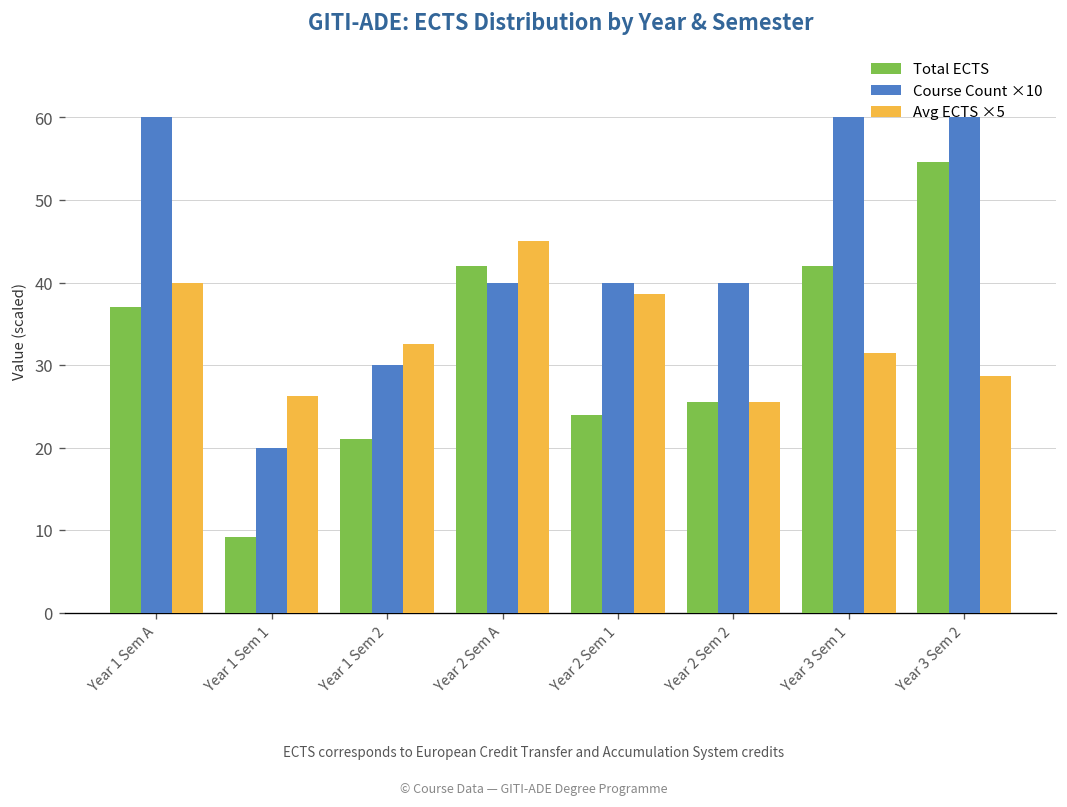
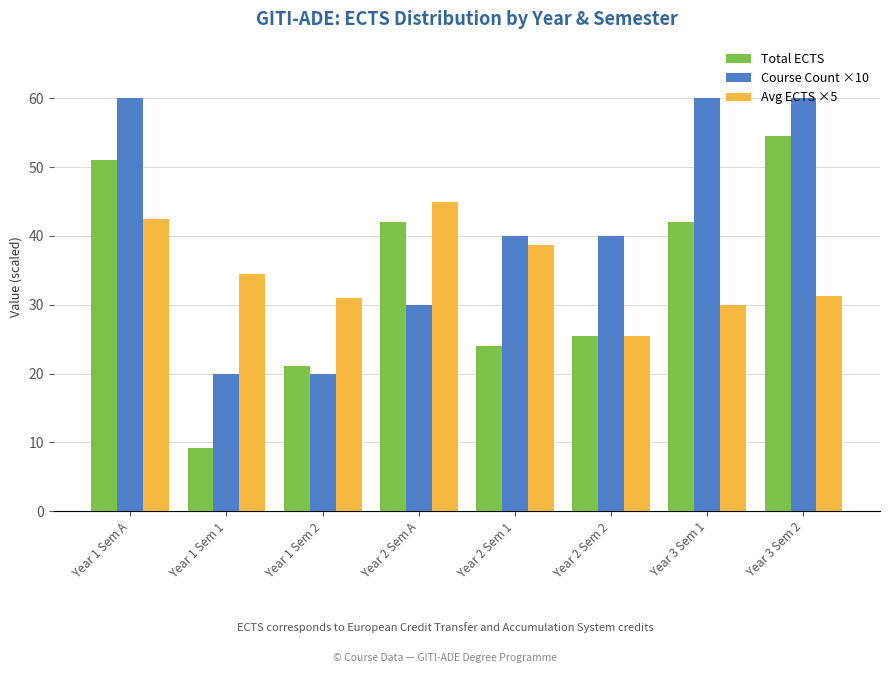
  {
    "Total ECTS": {
-     "Year 1 Sem A": 37,
+     "Year 1 Sem A": 51,
      "Year 1 Sem 1": 9,
      "Year 1 Sem 2": 21,
      "Year 2 Sem A": 42,
      "Year 2 Sem 1": 24,
      "Year 2 Sem 2": 26,
      "Year 3 Sem 1": 42,
      "Year 3 Sem 2": 55
    },
    "Course Count ×10": {
      "Year 1 Sem A": 60,
      "Year 1 Sem 1": 20,
-     "Year 1 Sem 2": 30,
-     "Year 2 Sem A": 40,
+     "Year 1 Sem 2": 20,
+     "Year 2 Sem A": 30,
      "Year 2 Sem 1": 40,
      "Year 2 Sem 2": 40,
      "Year 3 Sem 1": 60,
      "Year 3 Sem 2": 60
    },
    "Avg ECTS ×5": {
-     "Year 1 Sem A": 40,
-     "Year 1 Sem 1": 26,
-     "Year 1 Sem 2": 33,
+     "Year 1 Sem A": 43,
+     "Year 1 Sem 1": 34,
+     "Year 1 Sem 2": 31,
      "Year 2 Sem A": 45,
      "Year 2 Sem 1": 39,
      "Year 2 Sem 2": 26,
-     "Year 3 Sem 1": 32,
-     "Year 3 Sem 2": 29
+     "Year 3 Sem 1": 30,
+     "Year 3 Sem 2": 31
    }
  }
